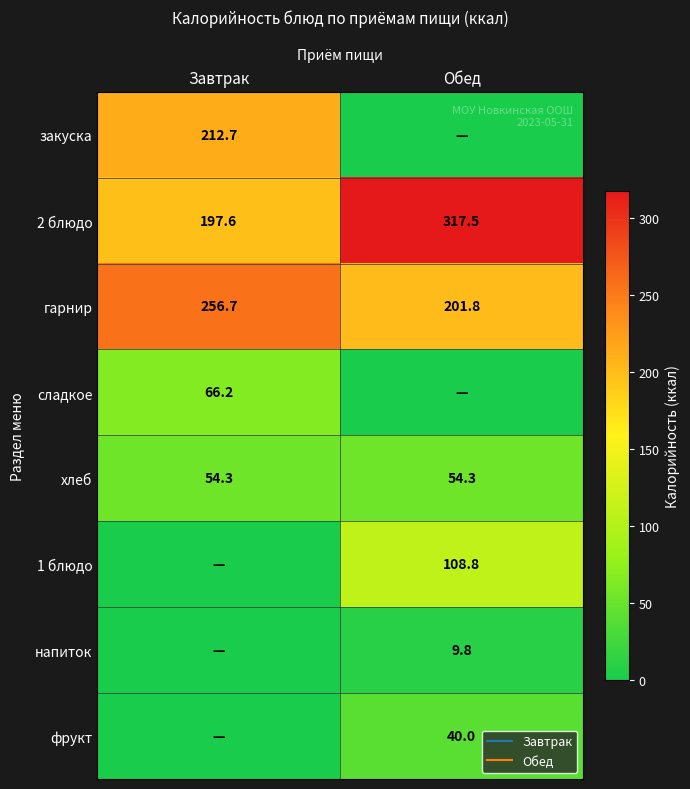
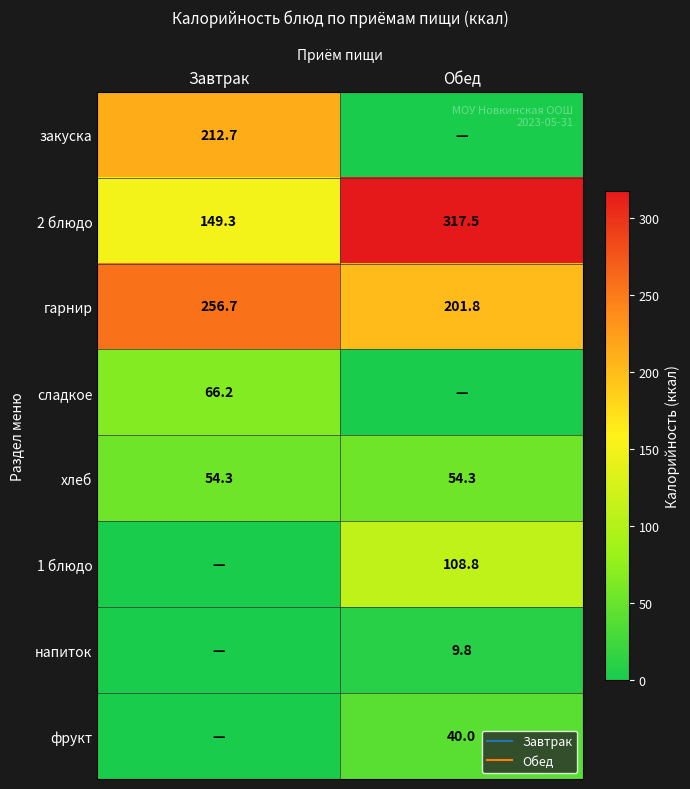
  {
    "закуска": {
      "Завтрак": 212.7
    },
    "2 блюдо": {
-     "Завтрак": 197.6,
+     "Завтрак": 149.3,
      "Обед": 317.5
    },
    "гарнир": {
      "Завтрак": 256.7,
      "Обед": 201.8
    },
    "сладкое": {
      "Завтрак": 66.2
    },
    "хлеб": {
      "Завтрак": 54.3,
      "Обед": 54.3
    },
    "1 блюдо": {
      "Обед": 108.8
    },
    "напиток": {
      "Обед": 9.8
    },
    "фрукт": {
      "Обед": 40.0
    }
  }
